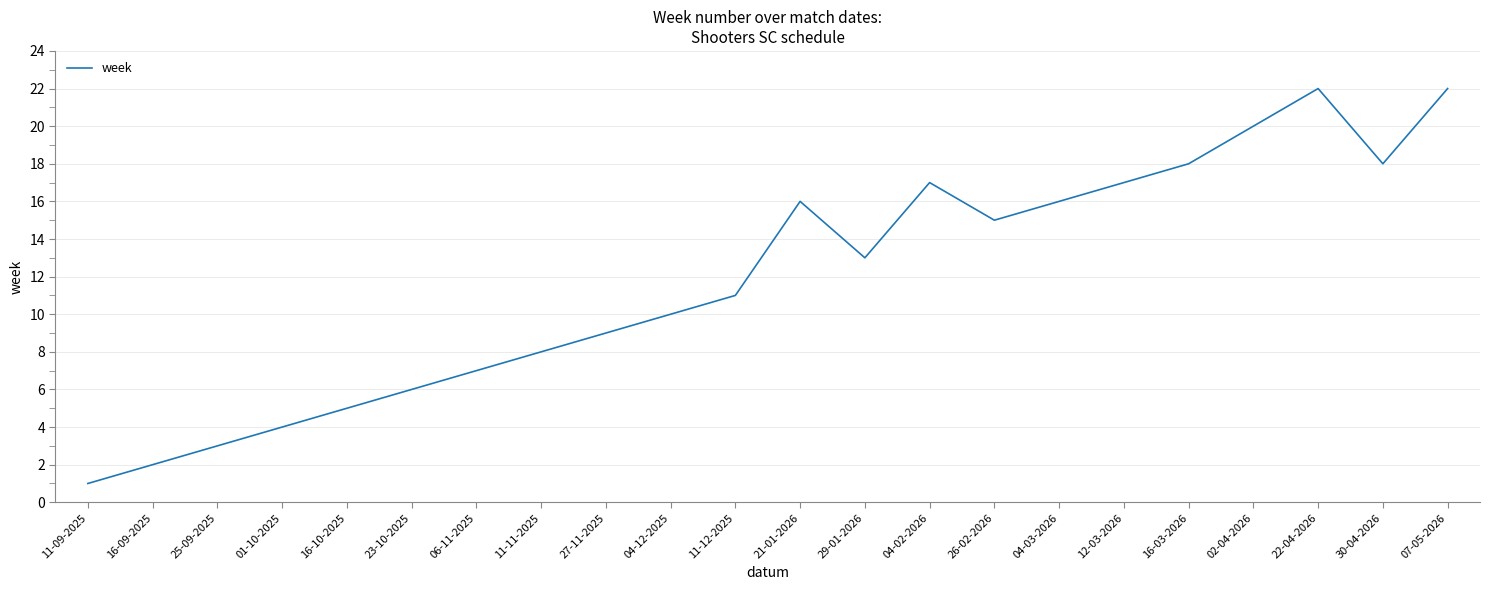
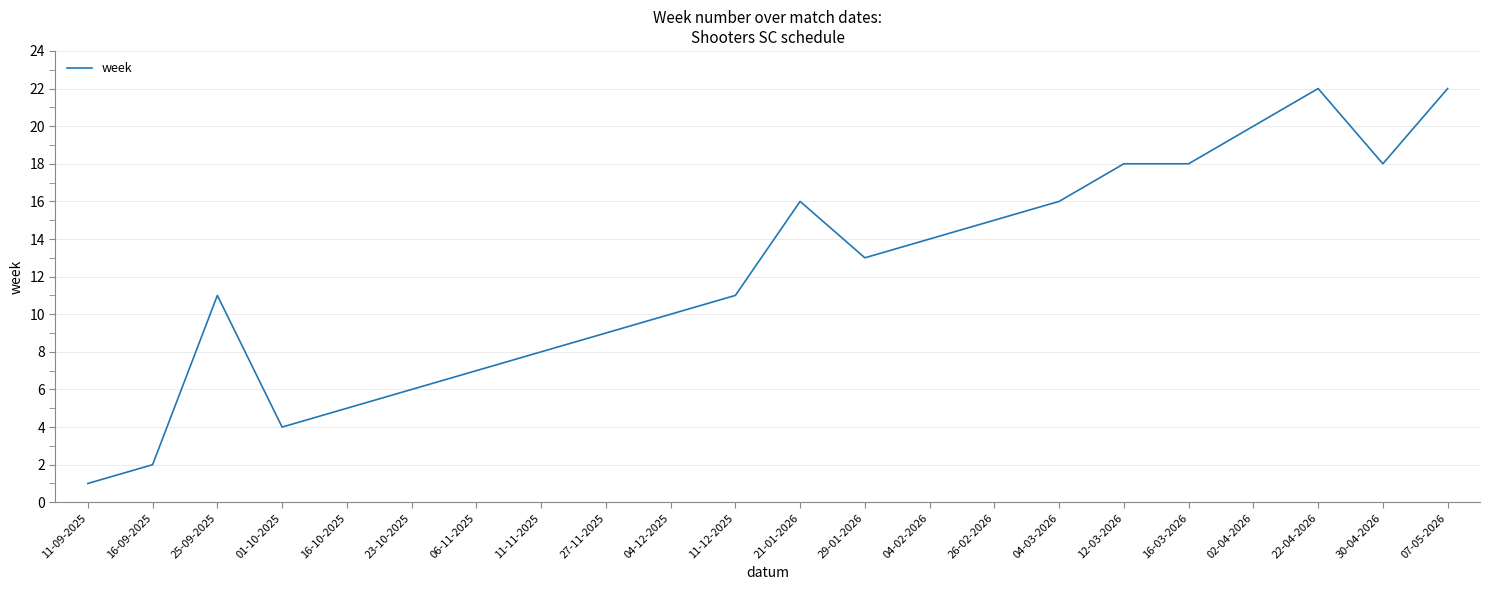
  {
    "11-09-2025": 1,
    "16-09-2025": 2,
-   "25-09-2025": 3,
+   "25-09-2025": 11,
    "01-10-2025": 4,
    "16-10-2025": 5,
    "23-10-2025": 6,
    "06-11-2025": 7,
    "11-11-2025": 8,
    "27-11-2025": 9,
    "04-12-2025": 10,
    "11-12-2025": 11,
    "21-01-2026": 16,
    "29-01-2026": 13,
-   "04-02-2026": 17,
+   "04-02-2026": 14,
    "26-02-2026": 15,
    "04-03-2026": 16,
-   "12-03-2026": 17,
+   "12-03-2026": 18,
    "16-03-2026": 18,
    "02-04-2026": 20,
    "22-04-2026": 22,
    "30-04-2026": 18,
    "07-05-2026": 22
  }
